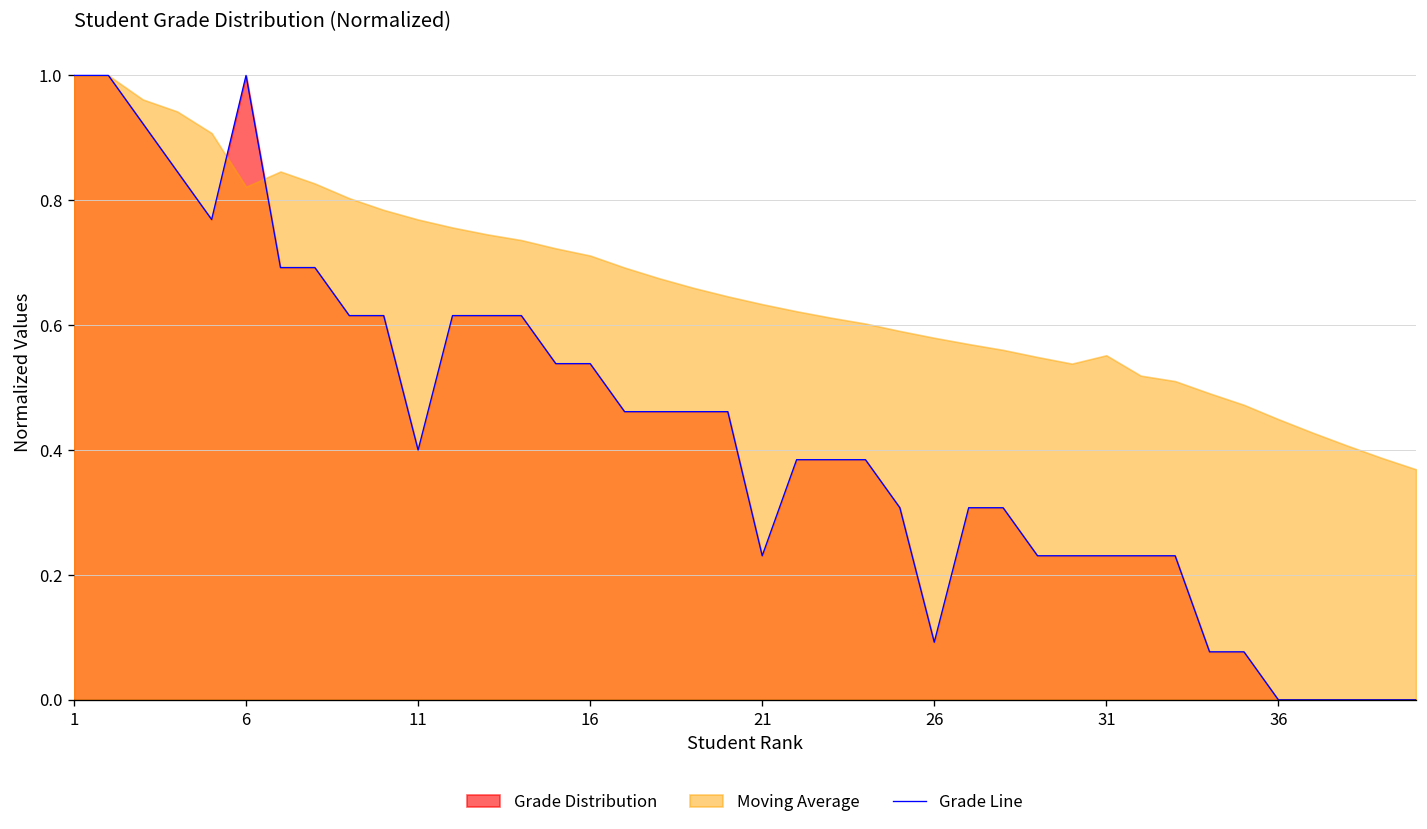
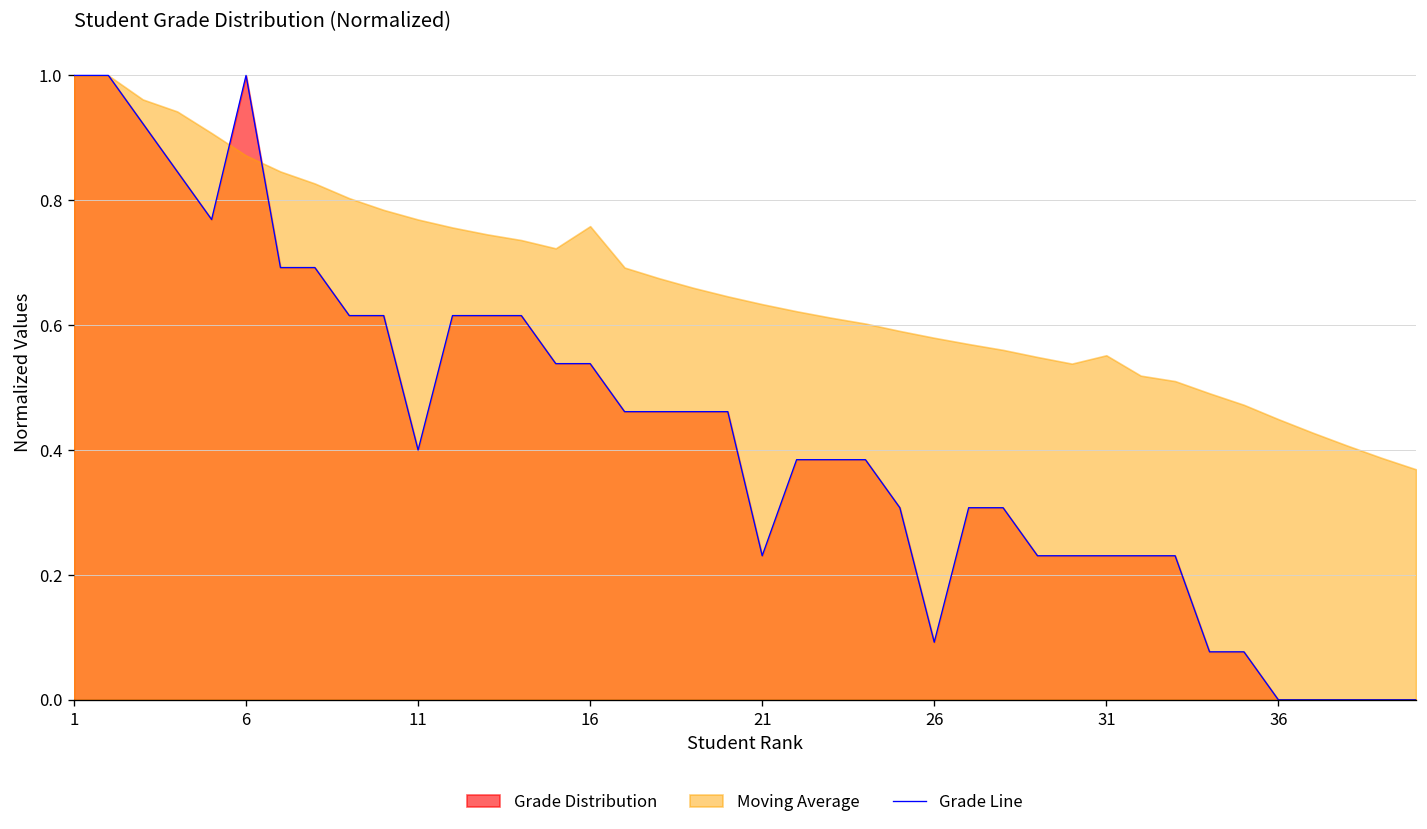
  {
    "Grade Distribution": {
      "6": 1.00,
      "11": 0.40,
      "16": 0.54,
      "21": 0.23,
      "26": 0.09,
      "31": 0.23,
      "36": 0.00
    },
    "Moving Average": {
-     "6": 0.82,
+     "6": 0.87,
      "11": 0.77,
-     "16": 0.71,
+     "16": 0.76,
      "21": 0.63,
      "26": 0.58,
      "31": 0.55,
      "36": 0.45
    }
  }
